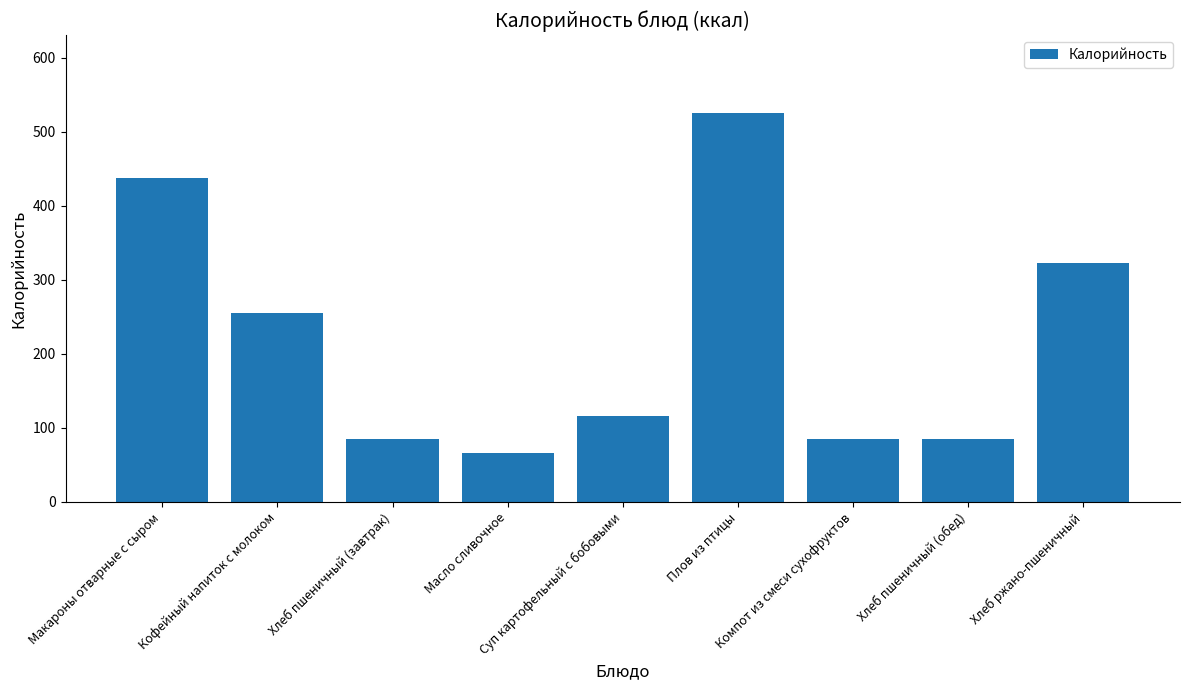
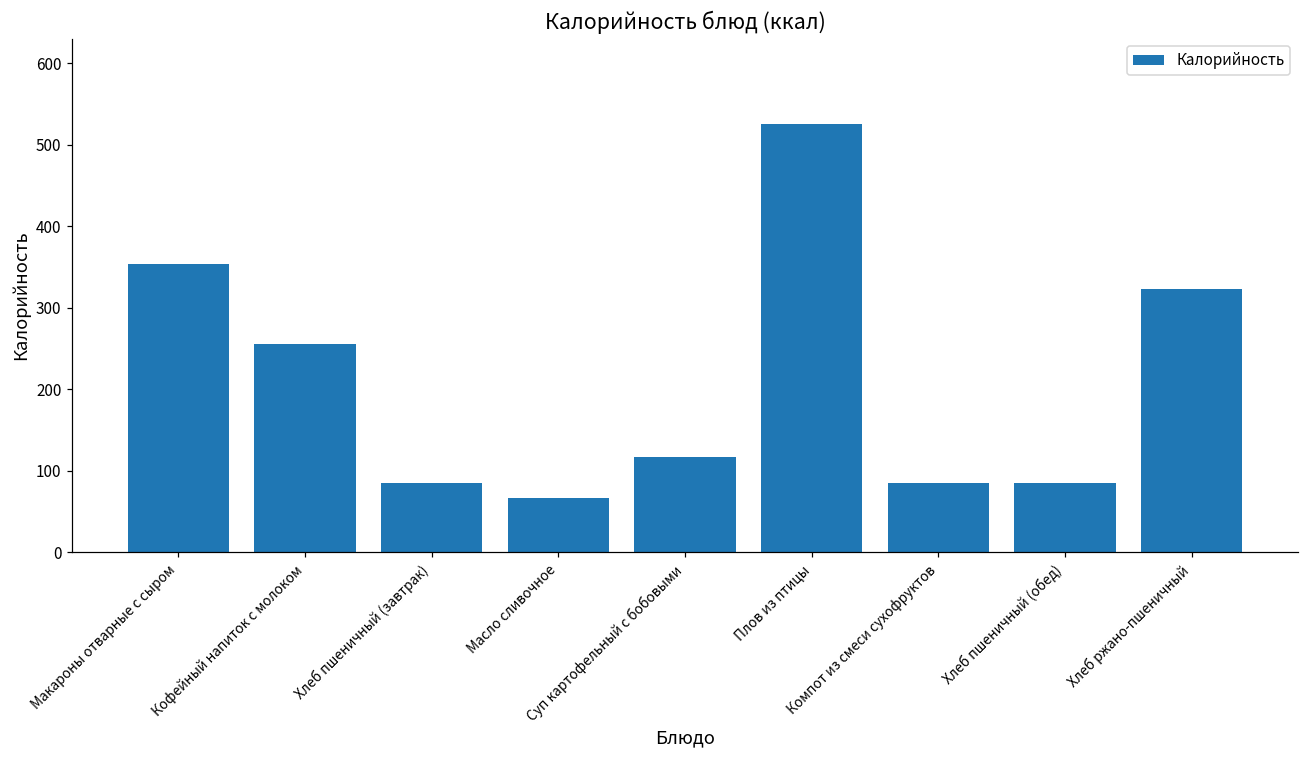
  {
-   "Макароны отварные с сыром": 440,
+   "Макароны отварные с сыром": 350,
    "Кофейный напиток с молоком": 260,
    "Хлеб пшеничный (завтрак)": 80,
    "Масло сливочное": 70,
    "Суп картофельный с бобовыми": 120,
    "Плов из птицы": 530,
    "Компот из смеси сухофруктов": 80,
    "Хлеб пшеничный (обед)": 80,
    "Хлеб ржано-пшеничный": 320
  }
